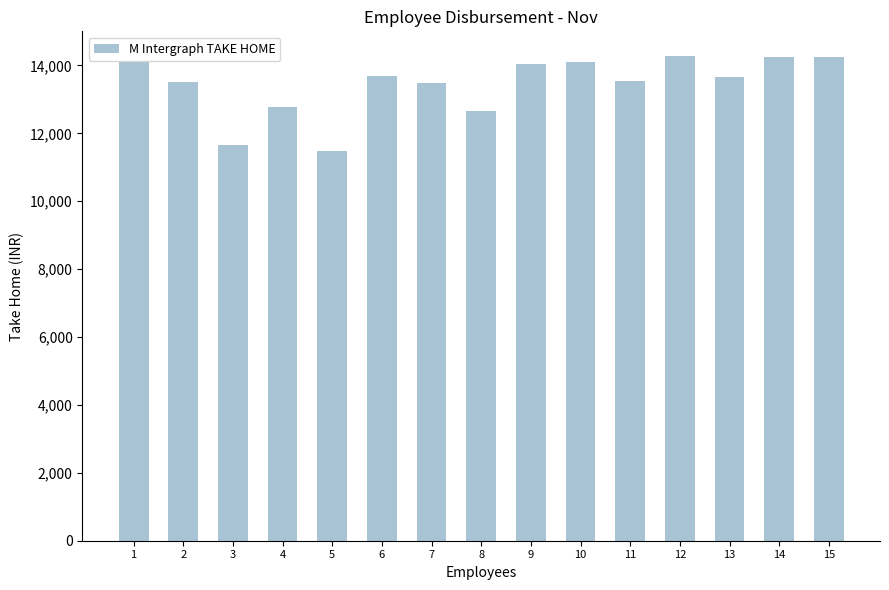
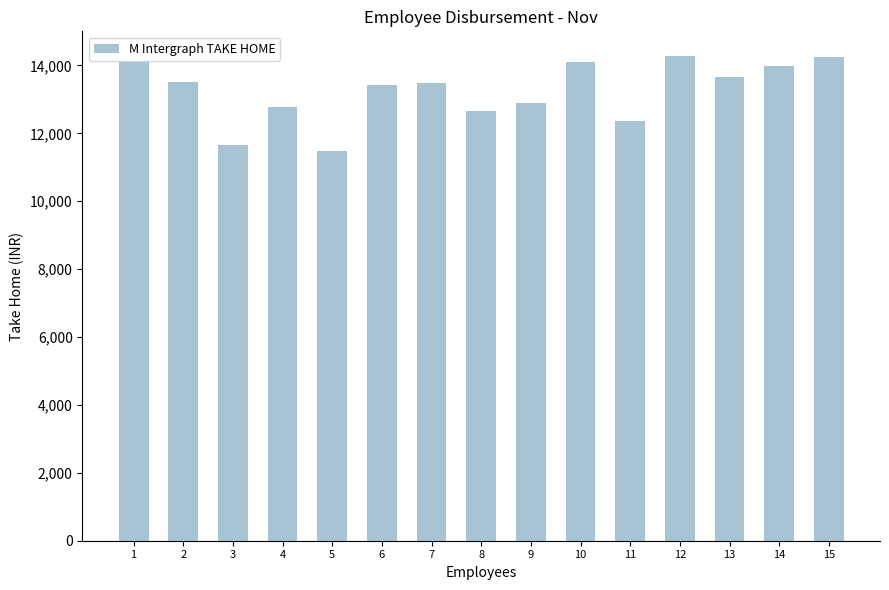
  {
    "1": "14,100",
    "2": "13,500",
    "3": "11,600",
    "4": "12,800",
    "5": "11,500",
-   "6": "13,700",
+   "6": "13,400",
    "7": "13,500",
    "8": "12,700",
-   "9": "14,000",
+   "9": "12,900",
    "10": "14,100",
-   "11": "13,500",
+   "11": "12,400",
    "12": "14,300",
    "13": "13,700",
-   "14": "14,200",
+   "14": "14,000",
    "15": "14,300"
  }
